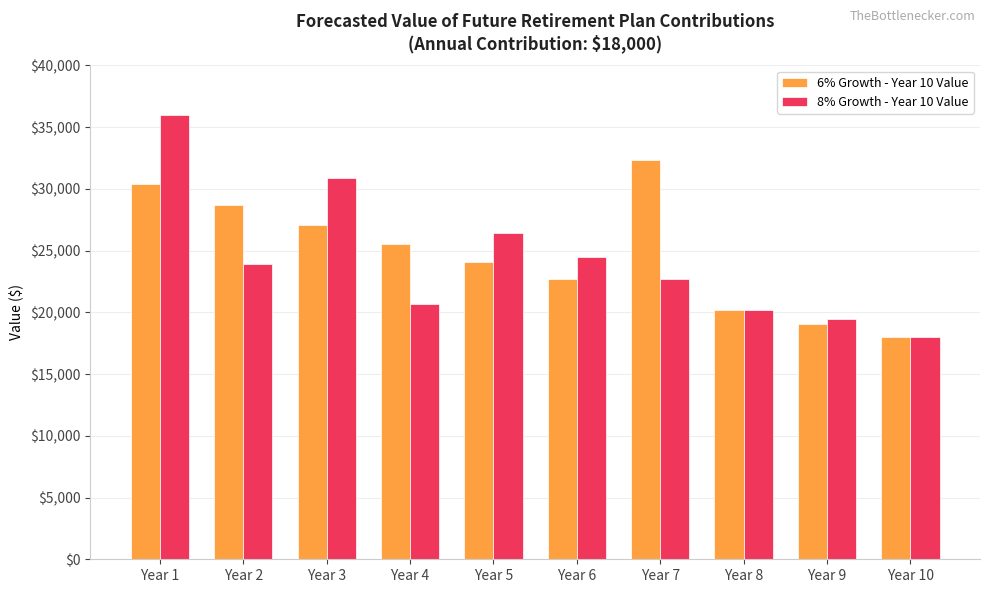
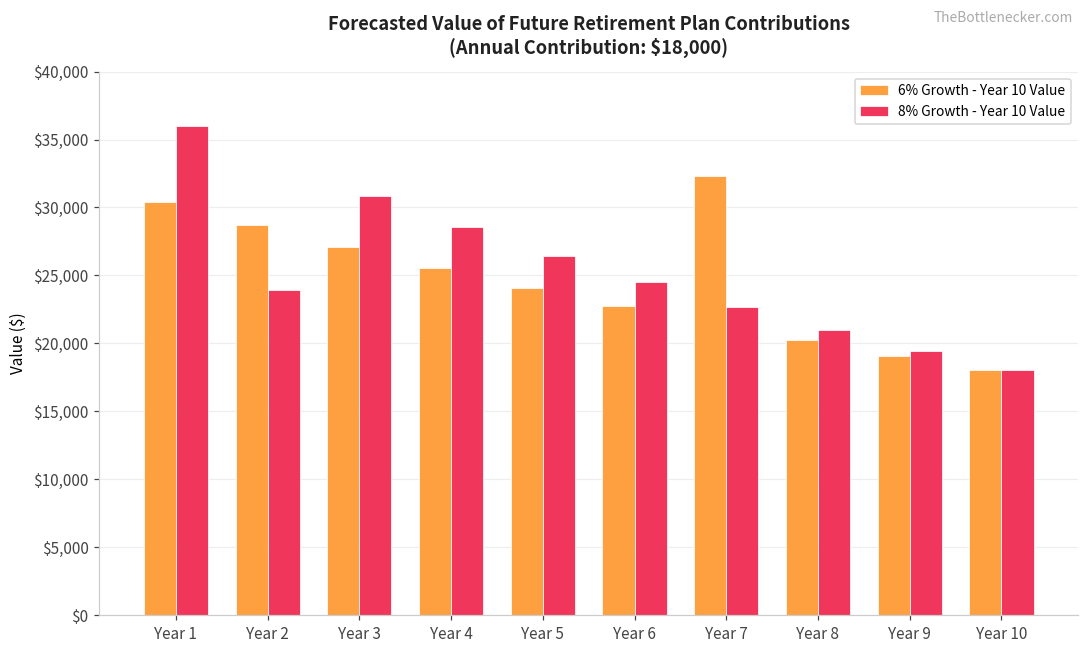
  {
    "6% Growth - Year 10 Value": {
      "Year 1": "$30,400",
      "Year 2": "$28,700",
      "Year 3": "$27,100",
      "Year 4": "$25,500",
      "Year 5": "$24,100",
      "Year 6": "$22,700",
      "Year 7": "$32,300",
      "Year 8": "$20,200",
      "Year 9": "$19,100",
      "Year 10": "$18,000"
    },
    "8% Growth - Year 10 Value": {
      "Year 1": "$36,000",
      "Year 2": "$23,900",
      "Year 3": "$30,800",
-     "Year 4": "$20,700",
+     "Year 4": "$28,600",
      "Year 5": "$26,400",
      "Year 6": "$24,500",
      "Year 7": "$22,700",
-     "Year 8": "$20,200",
+     "Year 8": "$21,000",
      "Year 9": "$19,400",
      "Year 10": "$18,000"
    }
  }
